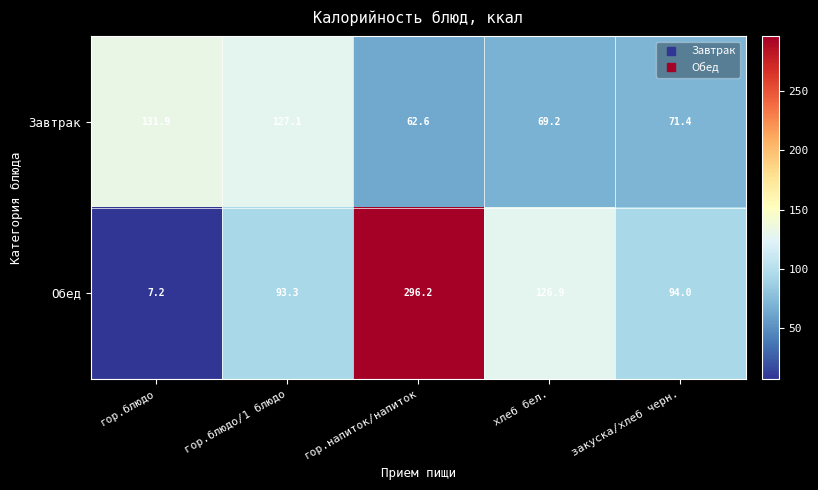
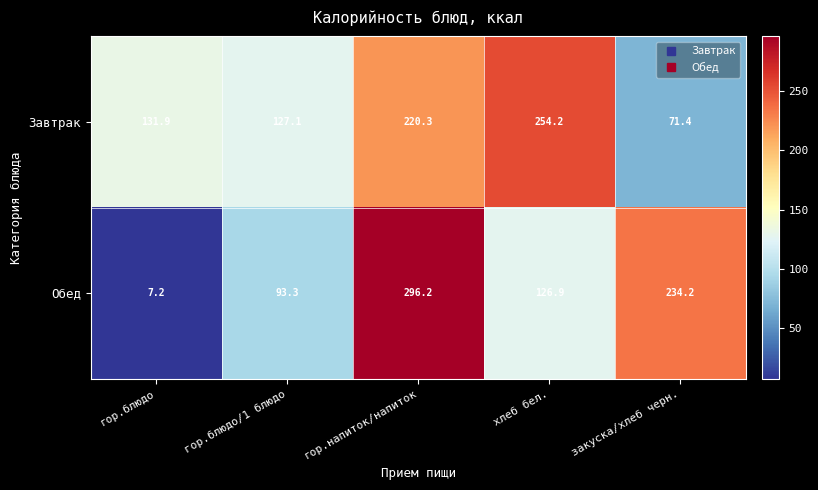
  {
    "Завтрак": {
-     "гор.напиток/напиток": 62.6,
-     "хлеб бел.": 69.2,
+     "гор.напиток/напиток": 220.3,
+     "хлеб бел.": 254.2,
      "закуска/хлеб черн.": 71.4
    },
    "Обед": {
      "гор.блюдо": 7.2,
      "гор.блюдо/1 блюдо": 93.3,
      "гор.напиток/напиток": 296.2,
-     "закуска/хлеб черн.": 94.0
+     "закуска/хлеб черн.": 234.2
    }
  }
